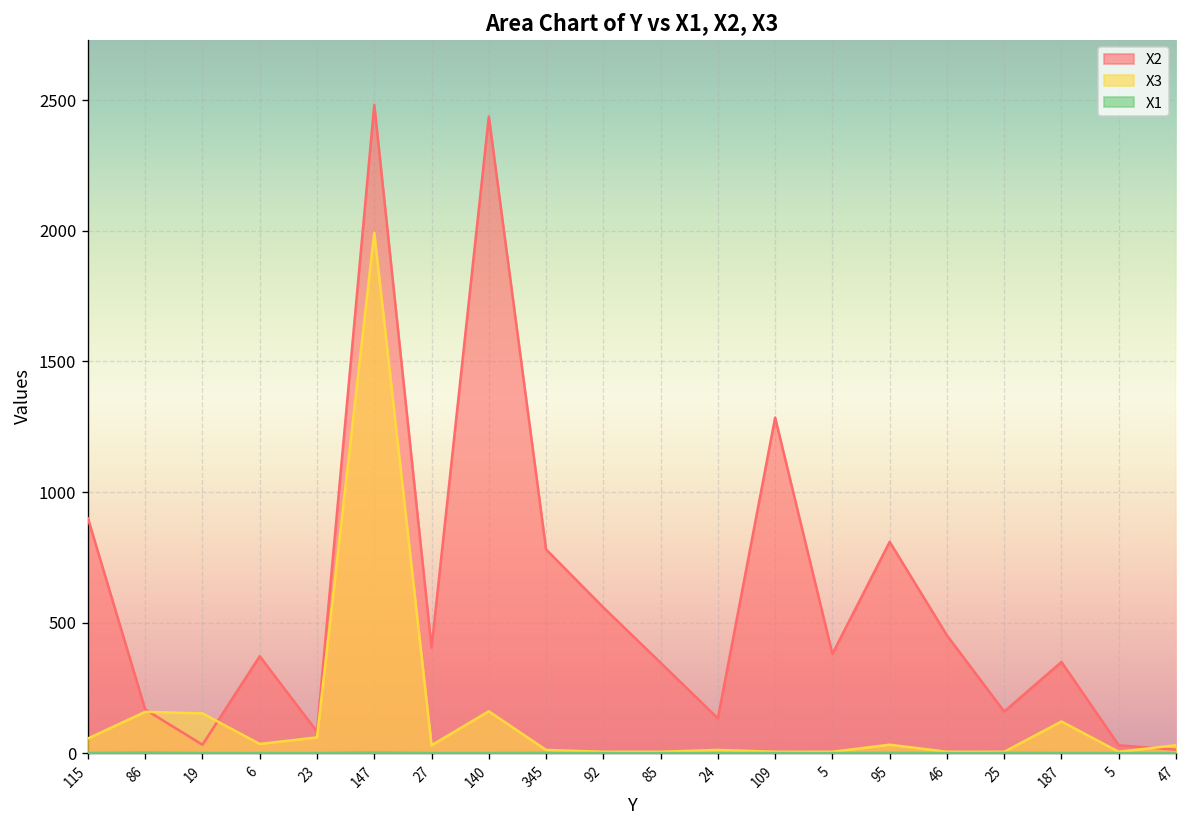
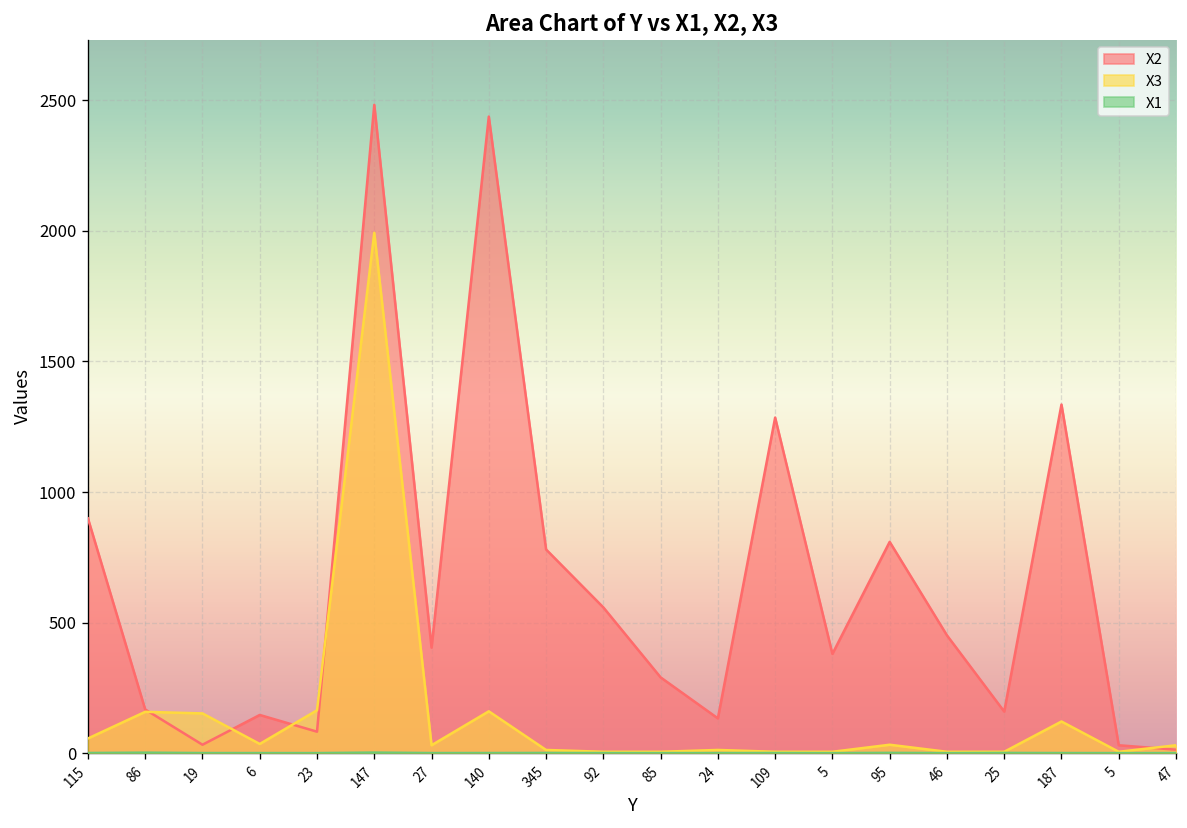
  {
    "X2": {
      "115": 900,
      "19": 30,
-     "6": 370,
+     "6": 150,
      "23": 80,
      "147": 2480,
      "27": 400,
      "140": 2440,
      "345": 780,
      "92": 560,
-     "85": 350,
+     "85": 290,
      "24": 130,
      "109": 1290,
      "95": 810,
      "46": 450,
      "25": 160,
-     "187": 350,
+     "187": 1340,
      "47": 10
    },
    "X3": {
      "115": 60,
      "19": 150,
      "6": 40,
-     "23": 60,
+     "23": 160,
      "147": 1990,
      "27": 30,
      "140": 160,
      "95": 30,
      "187": 120,
      "47": 30
    },
    "X1": {
      "115": 0,
      "86": 0,
      "19": 0,
      "6": 0,
      "23": 0,
      "147": 0,
      "27": 0,
      "140": 0,
      "95": 0,
      "187": 0,
      "47": 0
    }
  }
